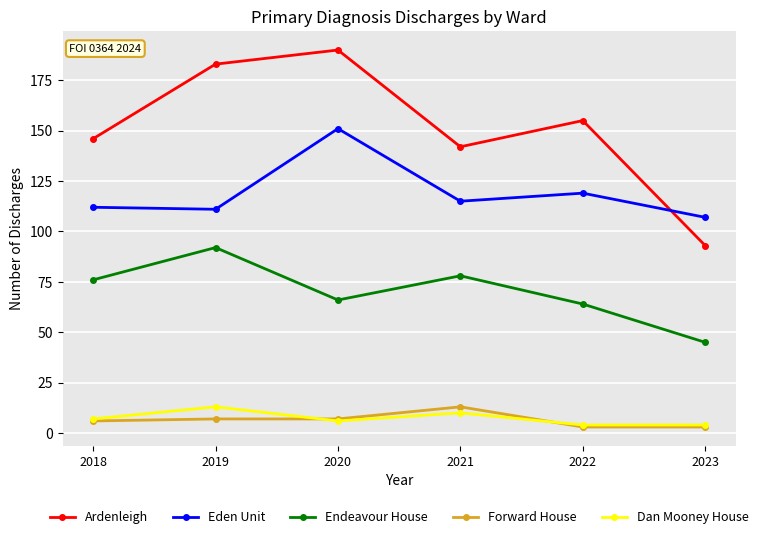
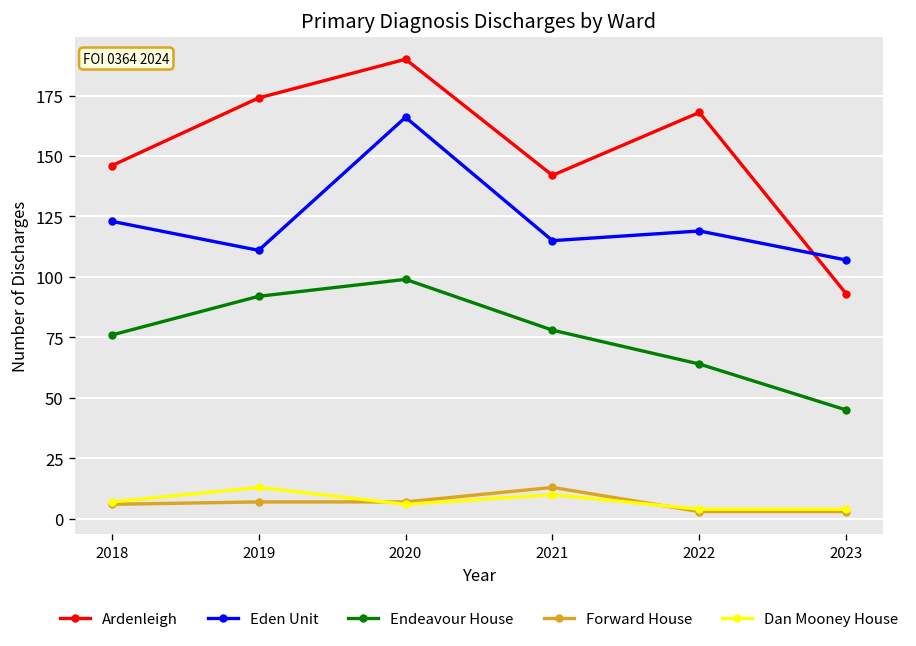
  {
    "Ardenleigh": {
      "2018": 146,
-     "2019": 183,
+     "2019": 174,
      "2020": 190,
      "2021": 142,
-     "2022": 155,
+     "2022": 168,
      "2023": 93
    },
    "Eden Unit": {
-     "2018": 112,
+     "2018": 123,
      "2019": 111,
-     "2020": 151,
+     "2020": 166,
      "2021": 115,
      "2022": 119,
      "2023": 107
    },
    "Endeavour House": {
      "2018": 76,
      "2019": 92,
-     "2020": 66,
+     "2020": 99,
      "2021": 78,
      "2022": 64,
      "2023": 45
    },
    "Forward House": {
      "2019": 7,
      "2021": 13
    },
    "Dan Mooney House": {
      "2019": 13,
      "2021": 10
    }
  }
